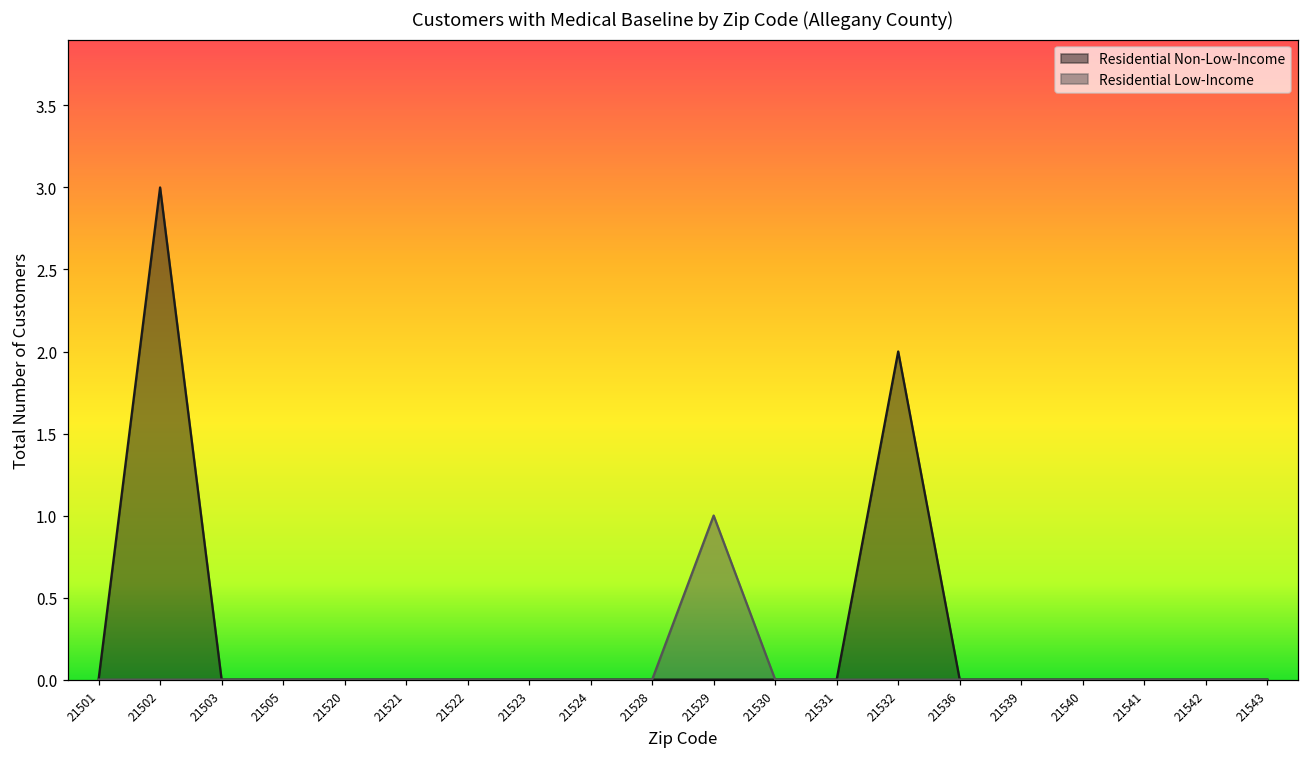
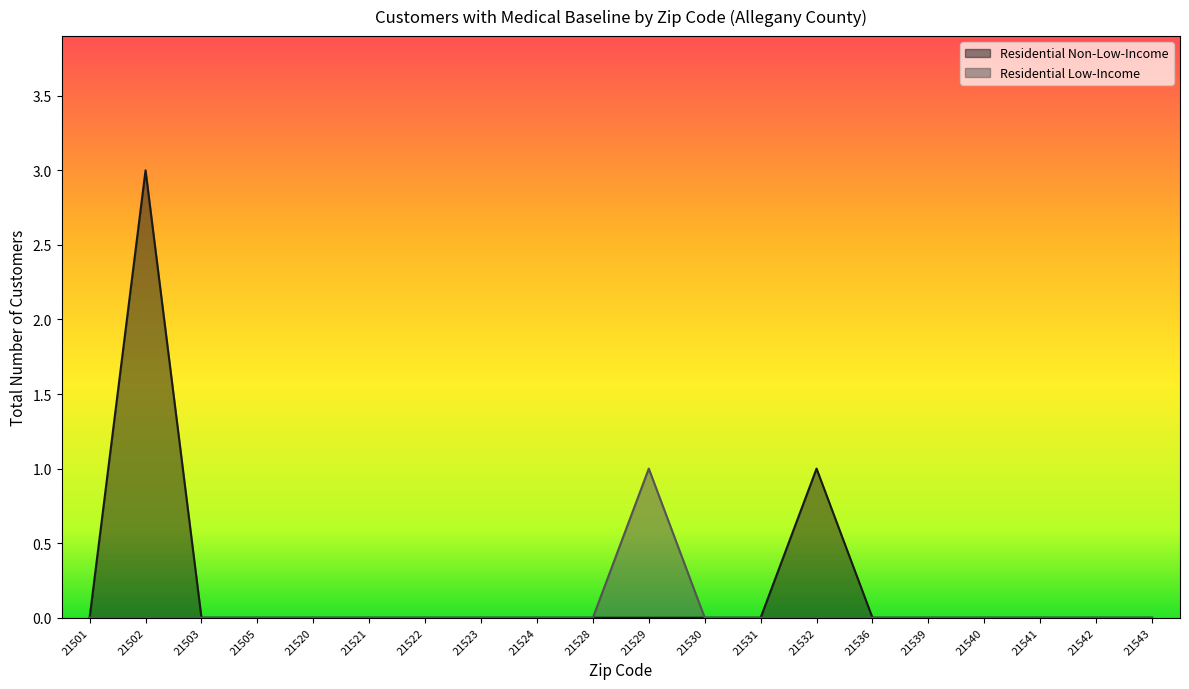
  {
    "Residential Non-Low-Income": {
      "21502": 3,
      "21529": 0,
-     "21532": 2
+     "21532": 1
    },
    "Residential Low-Income": {
      "21502": 0,
      "21529": 1,
      "21532": 0
    }
  }
